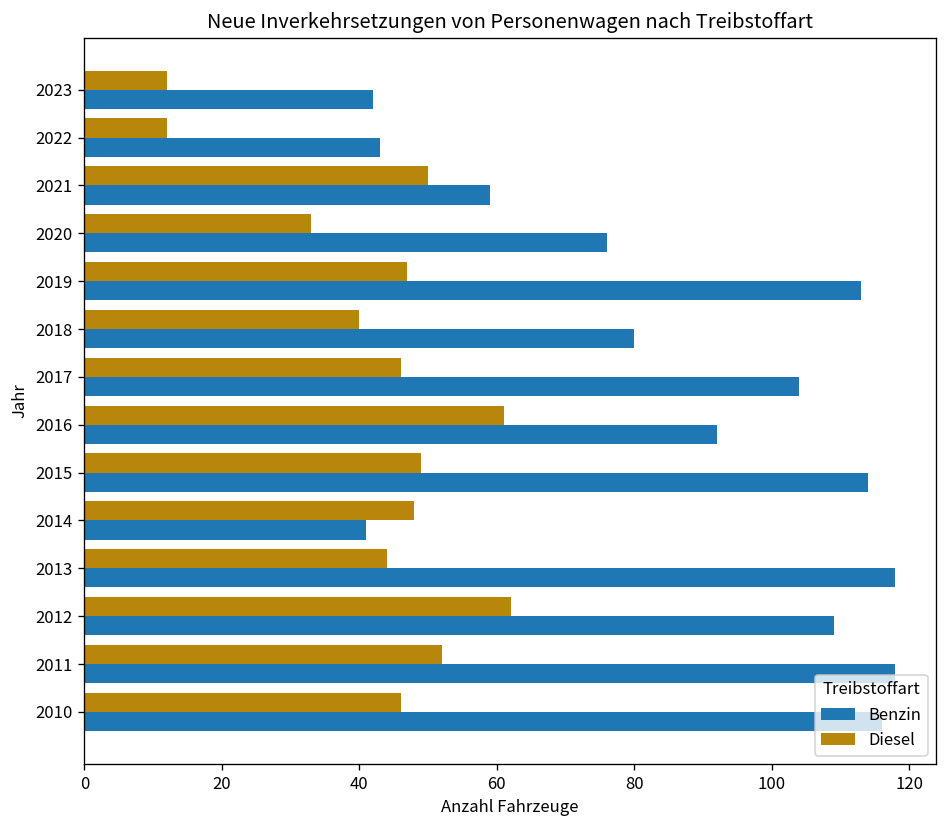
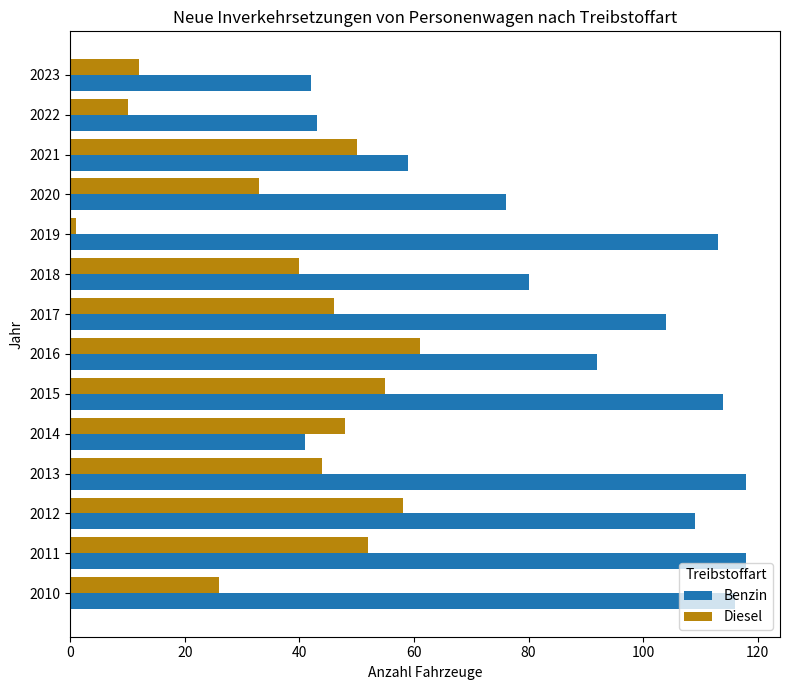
  {
    "Benzin": {
      "2023": 42,
      "2022": 43,
      "2021": 59,
      "2020": 76,
      "2019": 113,
      "2018": 80,
      "2017": 104,
      "2016": 92,
      "2015": 114,
      "2014": 41,
      "2013": 118,
      "2012": 109,
      "2011": 118
    },
    "Diesel": {
      "2023": 12,
-     "2022": 12,
+     "2022": 10,
      "2021": 50,
      "2020": 33,
-     "2019": 47,
+     "2019": 1,
      "2018": 40,
      "2017": 46,
      "2016": 61,
-     "2015": 49,
+     "2015": 55,
      "2014": 48,
      "2013": 44,
-     "2012": 62,
+     "2012": 58,
      "2011": 52,
-     "2010": 46
+     "2010": 26
    }
  }
